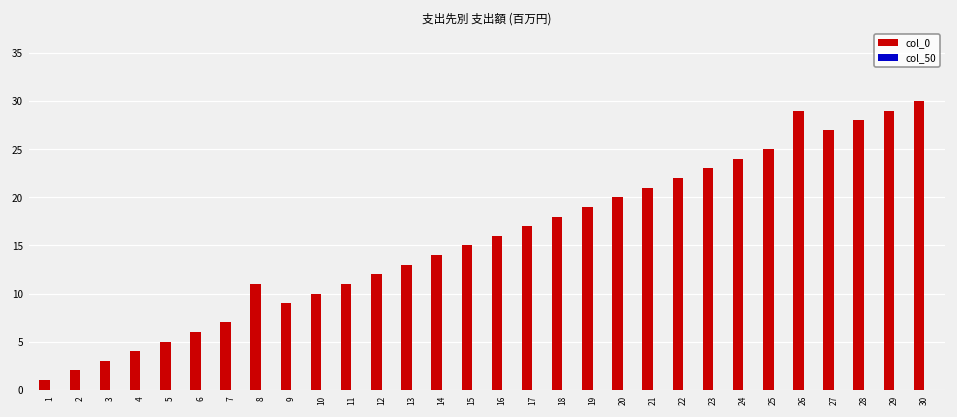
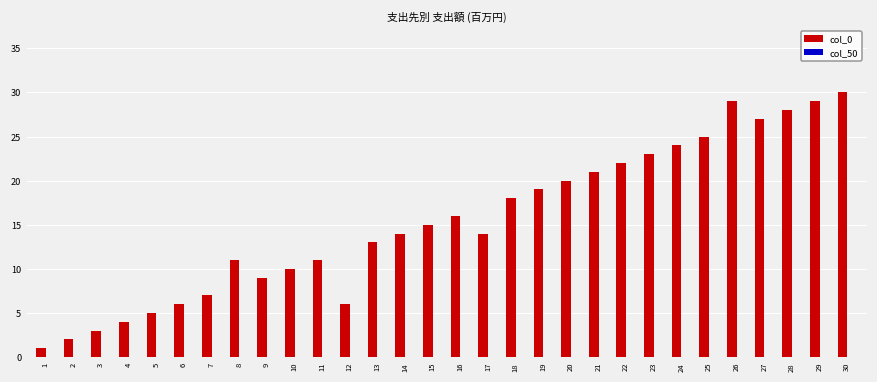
  {
    "col_0": {
      "1": 1,
      "2": 2,
      "3": 3,
      "4": 4,
      "5": 5,
      "6": 6,
      "7": 7,
      "8": 11,
      "9": 9,
      "10": 10,
      "11": 11,
-     "12": 12,
+     "12": 6,
      "13": 13,
      "14": 14,
      "15": 15,
      "16": 16,
-     "17": 17,
+     "17": 14,
      "18": 18,
      "19": 19,
      "20": 20,
      "21": 21,
      "22": 22,
      "23": 23,
      "24": 24,
      "25": 25,
      "26": 29,
      "27": 27,
      "28": 28,
      "29": 29,
      "30": 30
    },
    "col_50": {
      "1": 0,
      "2": 0,
      "3": 0,
      "4": 0,
      "5": 0,
      "6": 0,
      "7": 0,
      "8": 0,
      "9": 0,
      "10": 0,
      "11": 0,
      "12": 0,
      "13": 0,
      "14": 0,
      "15": 0,
      "16": 0,
      "17": 0,
      "18": 0,
      "19": 0,
      "20": 0,
      "21": 0,
      "22": 0,
      "23": 0,
      "24": 0,
      "25": 0,
      "26": 0,
      "27": 0,
      "28": 0,
      "29": 0,
      "30": 0
    }
  }
